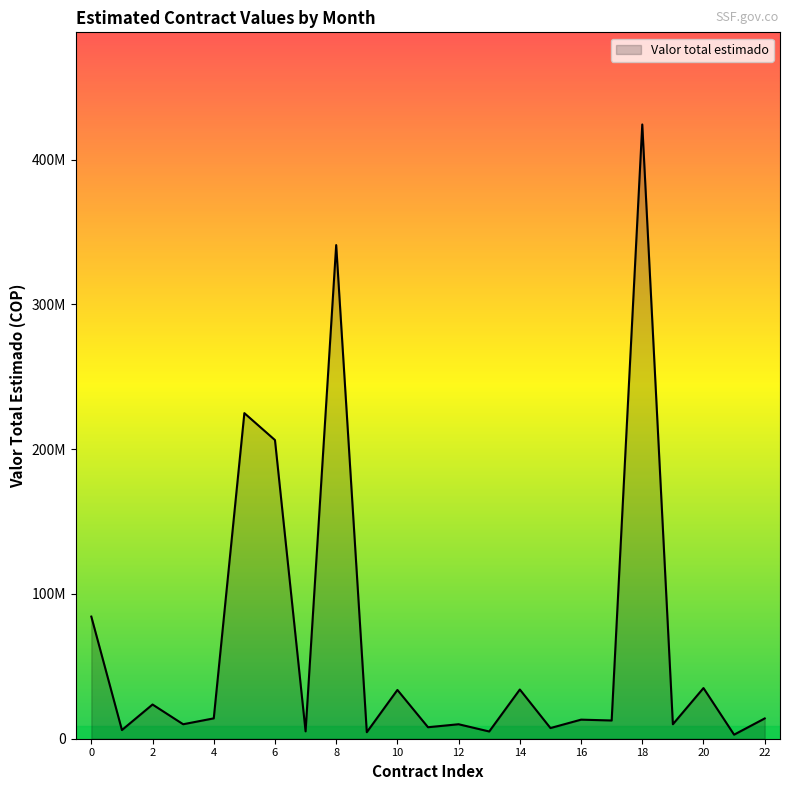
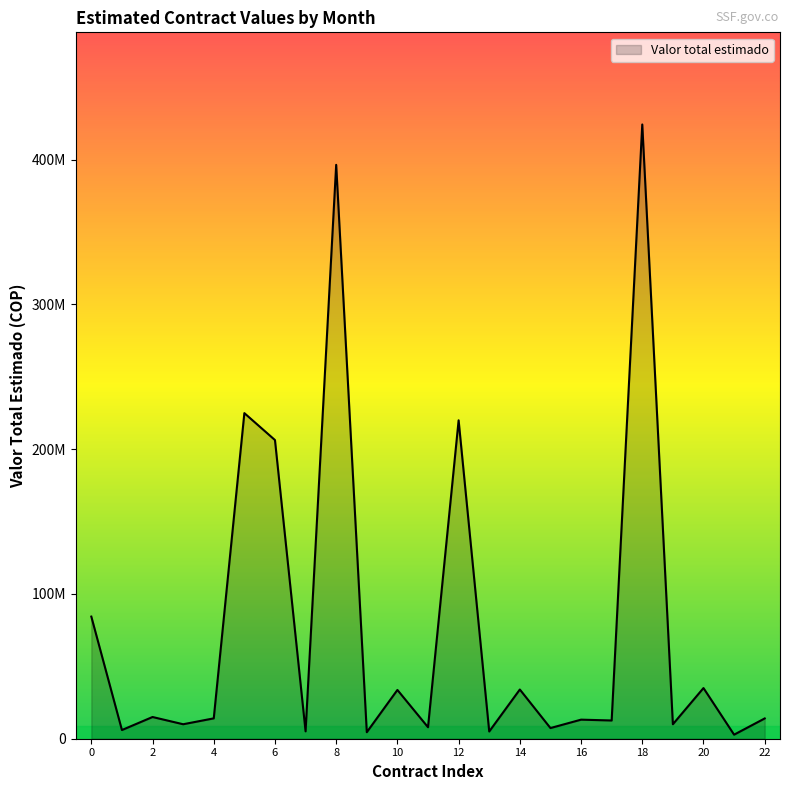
  {
    "0": 84000000,
-   "2": 24000000,
+   "2": 15000000,
    "4": 14000000,
    "6": 206000000,
-   "8": 341000000,
+   "8": 396000000,
    "10": 34000000,
-   "12": 10000000,
+   "12": 220000000,
    "14": 34000000,
    "16": 13000000,
    "18": 424000000,
    "20": 35000000,
    "22": 14000000
  }
